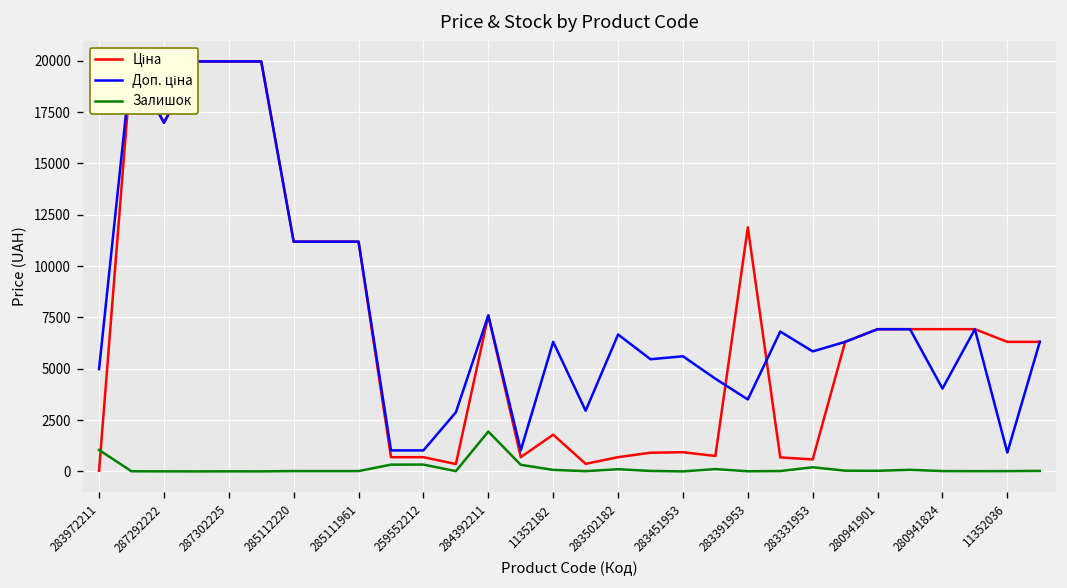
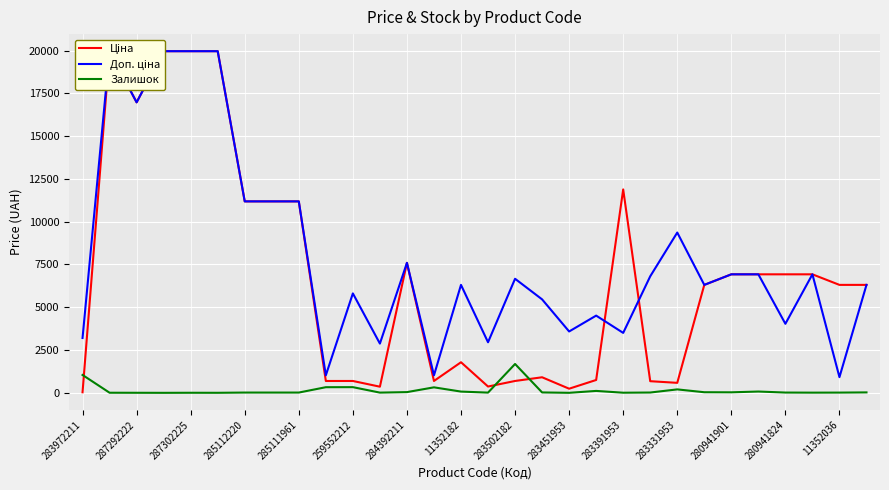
  {
    "Ціна": {
      "283972211": 0,
      "259552212": 700,
      "11352182": 1800,
      "283502182": 700,
-     "283451953": 900,
+     "283451953": 200,
      "283391953": 11900,
      "283331953": 600,
      "280941824": 6900,
      "11352036": 6300
    },
    "Доп. ціна": {
-     "283972211": 5000,
-     "259552212": 1000,
+     "283972211": 3200,
+     "259552212": 5800,
      "11352182": 6300,
      "283502182": 6700,
-     "283451953": 5600,
+     "283451953": 3600,
      "283391953": 3500,
-     "283331953": 5800,
+     "283331953": 9400,
      "280941824": 4000,
      "11352036": 900
    },
    "Залишок": {
      "283972211": 1000,
      "287292222": 0,
      "287302225": 0,
      "285112220": 0,
      "285111961": 0,
      "259552212": 300,
-     "284392211": 1900,
+     "284392211": 0,
      "11352182": 100,
-     "283502182": 100,
+     "283502182": 1700,
      "283451953": 0,
      "283391953": 0,
      "283331953": 200,
      "280941901": 0,
      "280941824": 0,
      "11352036": 0
    }
  }
